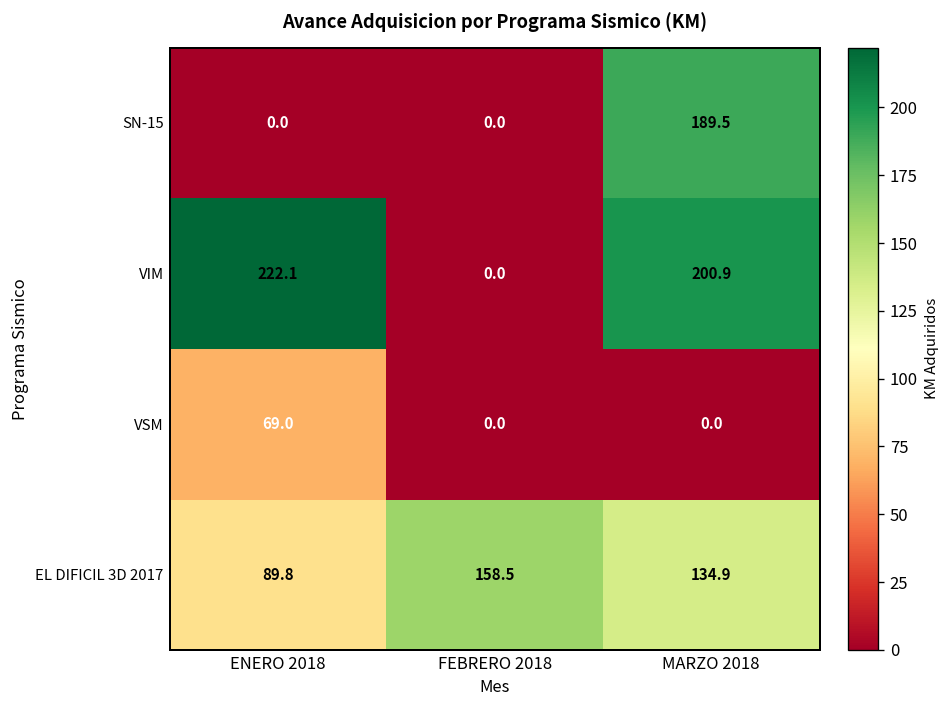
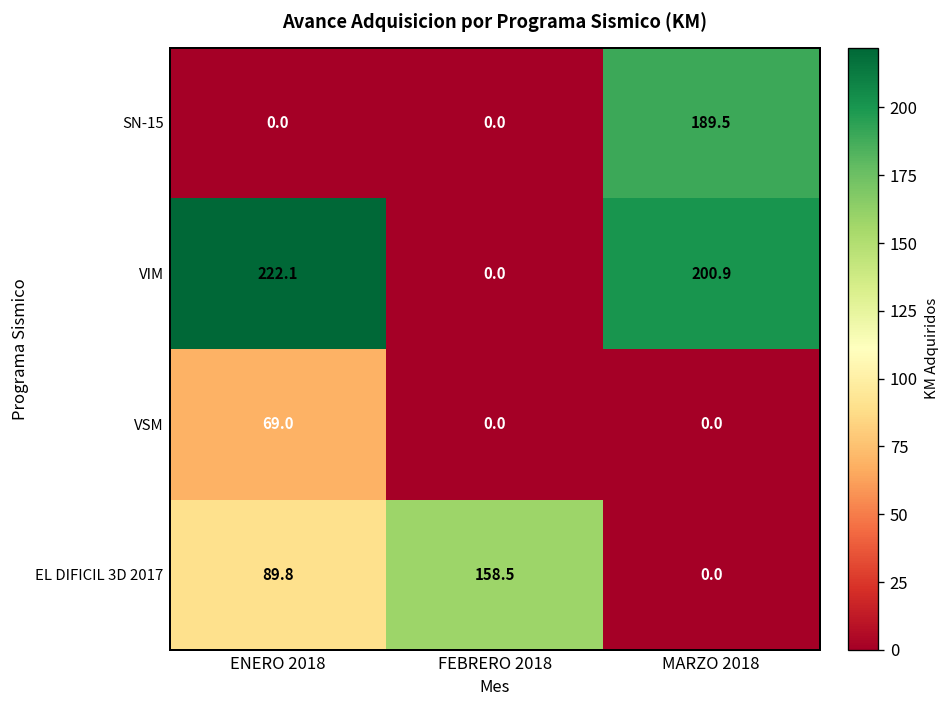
  {
    "SN-15": {
      "ENERO 2018": 0.0,
      "FEBRERO 2018": 0.0,
      "MARZO 2018": 189.5
    },
    "VIM": {
      "ENERO 2018": 222.1,
      "FEBRERO 2018": 0.0,
      "MARZO 2018": 200.9
    },
    "VSM": {
      "ENERO 2018": 69.0,
      "FEBRERO 2018": 0.0,
      "MARZO 2018": 0.0
    },
    "EL DIFICIL 3D 2017": {
      "ENERO 2018": 89.8,
      "FEBRERO 2018": 158.5,
-     "MARZO 2018": 134.9
+     "MARZO 2018": 0.0
    }
  }
